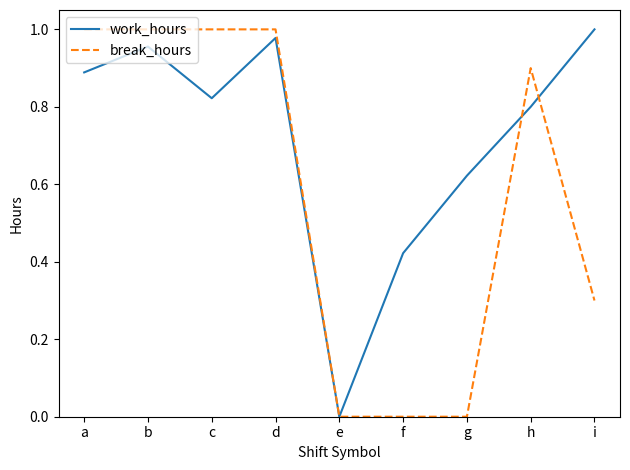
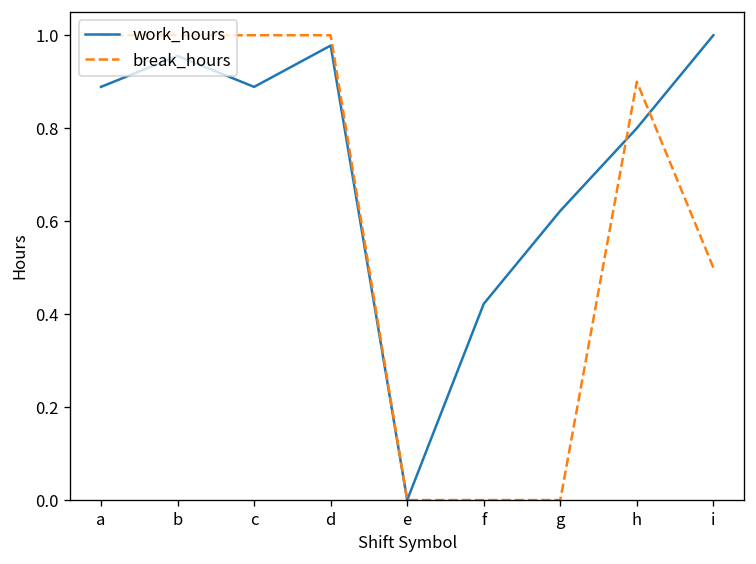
  {
    "work_hours": {
      "a": 0.89,
-     "c": 0.82,
+     "c": 0.89,
      "d": 0.98,
      "f": 0.42,
      "g": 0.62,
      "h": 0.80,
      "i": 1.00
    },
    "break_hours": {
      "c": 1.0,
      "d": 1.0,
      "f": 0.0,
      "g": 0.0,
      "h": 0.9,
-     "i": 0.3
+     "i": 0.5
    }
  }
